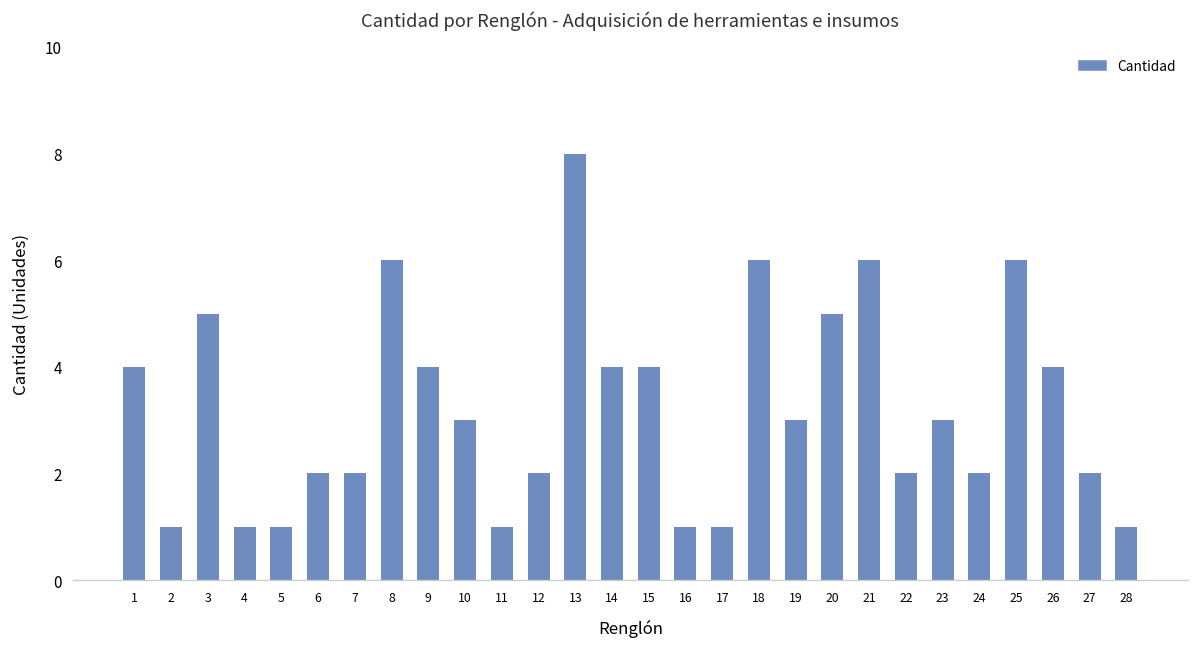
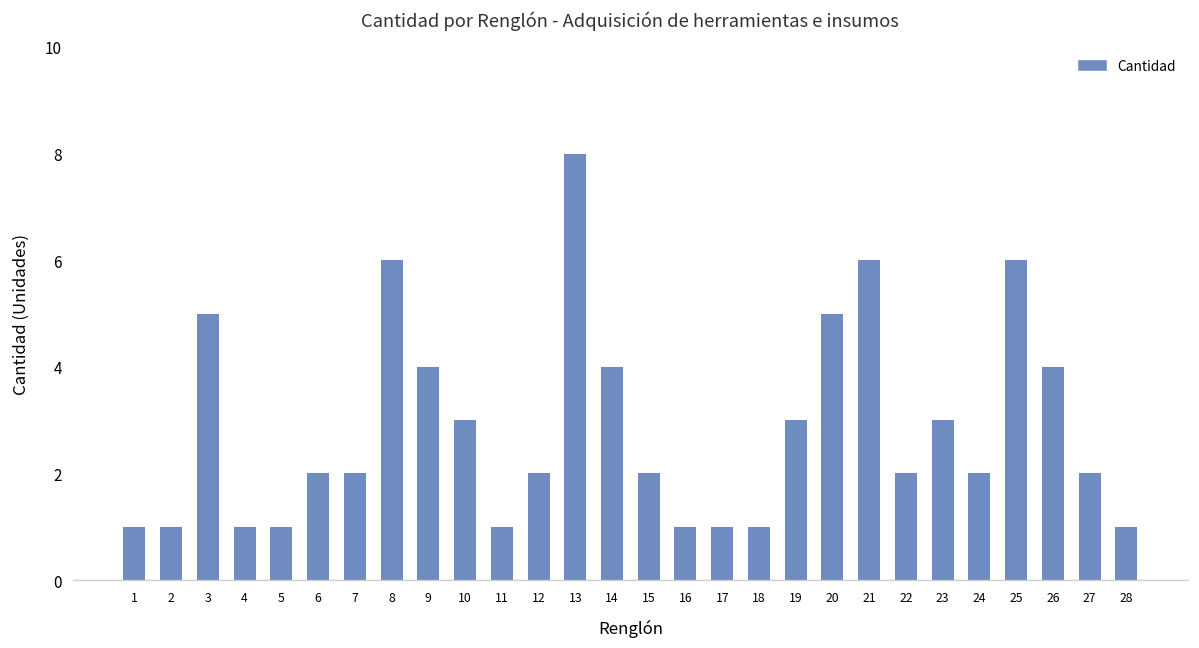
  {
-   "1": 4,
+   "1": 1,
    "2": 1,
    "3": 5,
    "4": 1,
    "5": 1,
    "6": 2,
    "7": 2,
    "8": 6,
    "9": 4,
    "10": 3,
    "11": 1,
    "12": 2,
    "13": 8,
    "14": 4,
-   "15": 4,
+   "15": 2,
    "16": 1,
    "17": 1,
-   "18": 6,
+   "18": 1,
    "19": 3,
    "20": 5,
    "21": 6,
    "22": 2,
    "23": 3,
    "24": 2,
    "25": 6,
    "26": 4,
    "27": 2,
    "28": 1
  }
